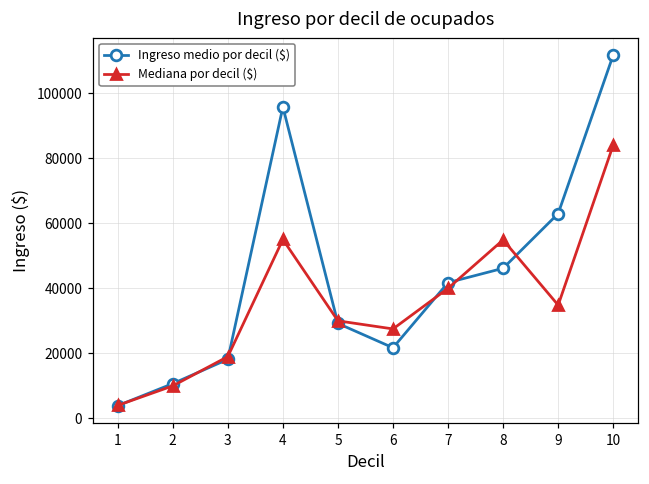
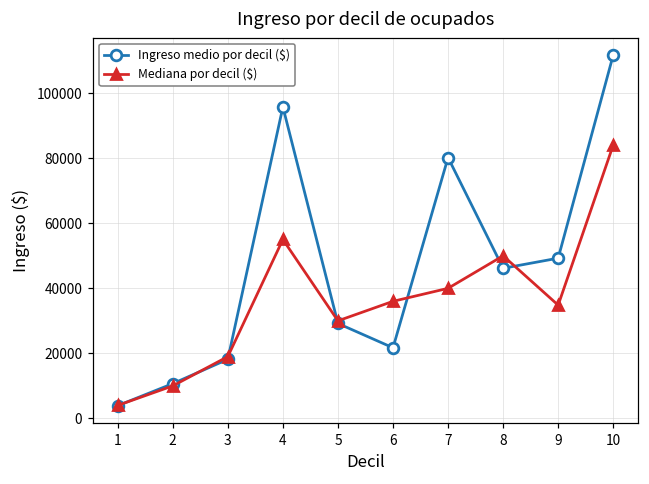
  {
    "Ingreso medio por decil ($)": {
      "4": 96000,
      "6": 22000,
-     "7": 42000,
+     "7": 80000,
      "8": 46000,
-     "9": 63000,
+     "9": 49000,
      "10": 112000
    },
    "Mediana por decil ($)": {
      "4": 55000,
-     "6": 28000,
+     "6": 36000,
      "7": 40000,
-     "8": 55000,
+     "8": 50000,
      "9": 35000,
      "10": 84000
    }
  }
